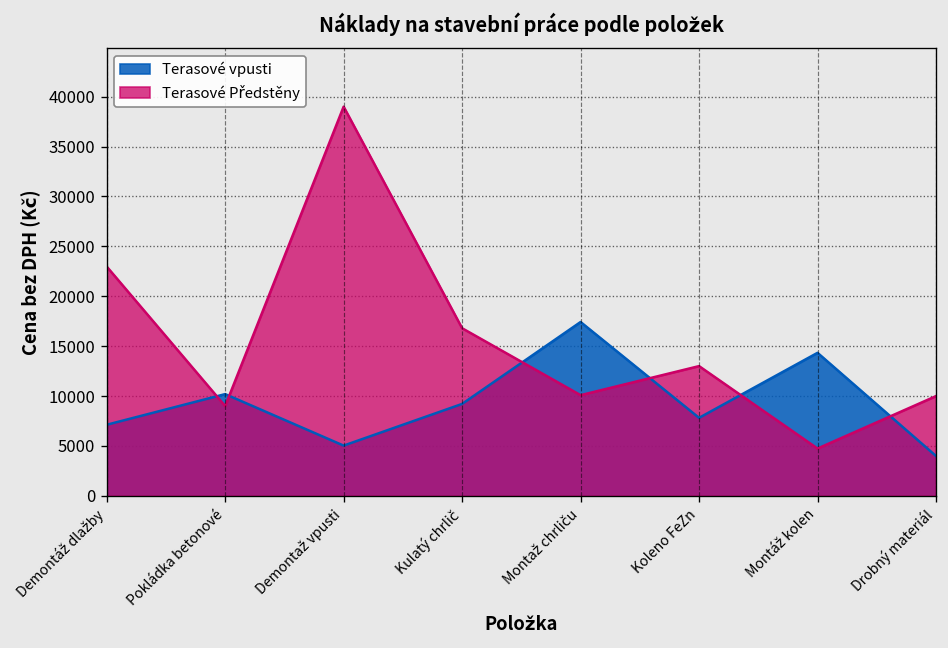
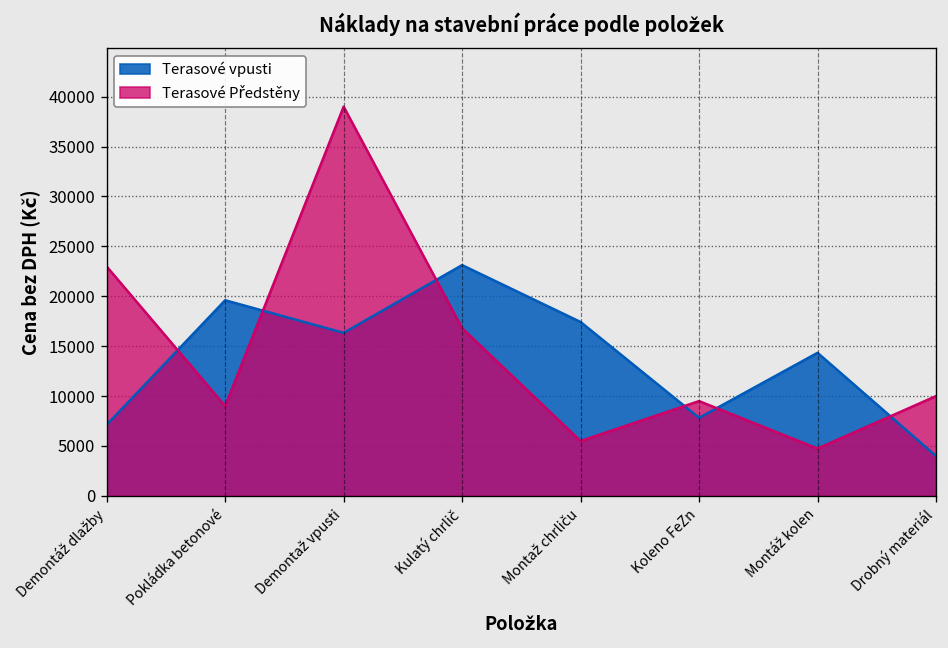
  {
    "Terasové vpusti": {
      "Demontáž dlažby": 7000,
-     "Pokládka betonové": 10000,
-     "Demontaž vpusti": 5000,
-     "Kulatý chrlič": 9000,
+     "Pokládka betonové": 20000,
+     "Demontaž vpusti": 16000,
+     "Kulatý chrlič": 23000,
      "Montaž chrliču": 17000,
      "Koleno FeZn": 8000,
      "Montáž kolen": 14000,
      "Drobný materiál": 4000
    },
    "Terasové Předstěny": {
      "Demontáž dlažby": 23000,
      "Pokládka betonové": 9000,
      "Demontaž vpusti": 39000,
      "Kulatý chrlič": 17000,
-     "Montaž chrliču": 10000,
-     "Koleno FeZn": 13000,
+     "Montaž chrliču": 6000,
+     "Koleno FeZn": 10000,
      "Montáž kolen": 5000,
      "Drobný materiál": 10000
    }
  }
